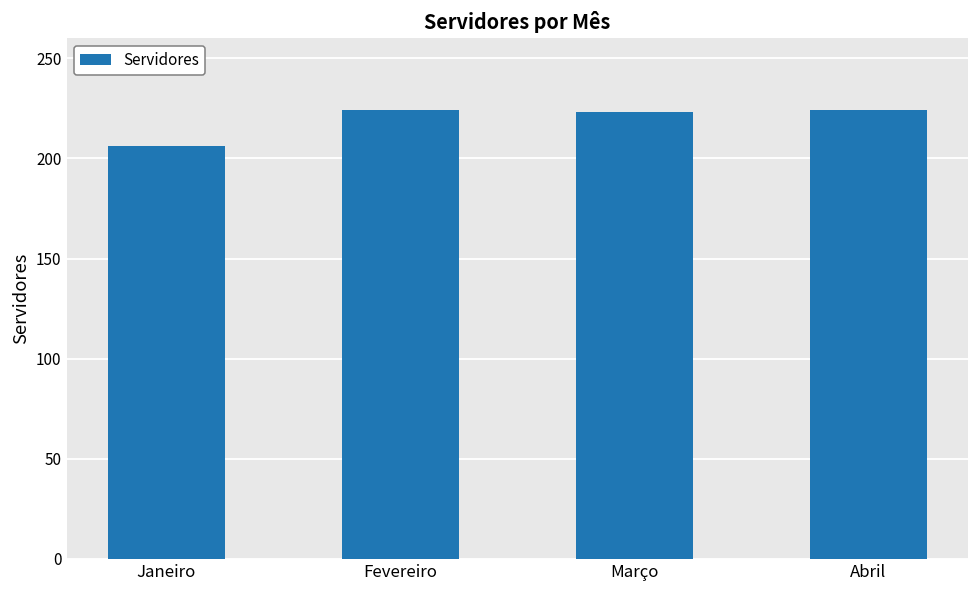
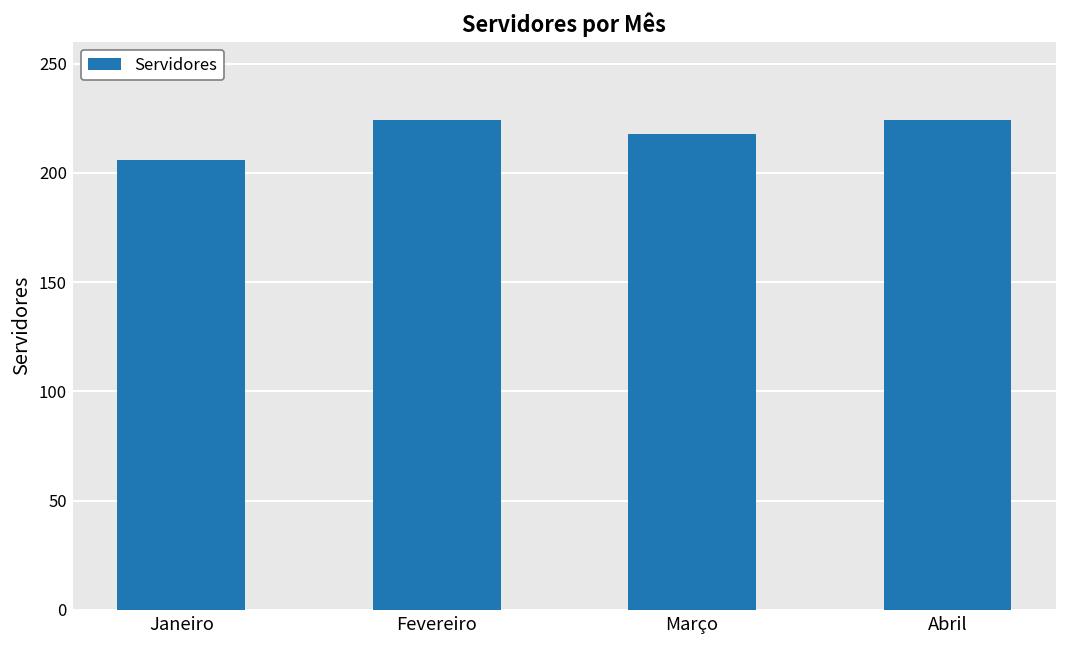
  {
    "Janeiro": 206,
    "Fevereiro": 224,
-   "Março": 223,
+   "Março": 218,
    "Abril": 224
  }
